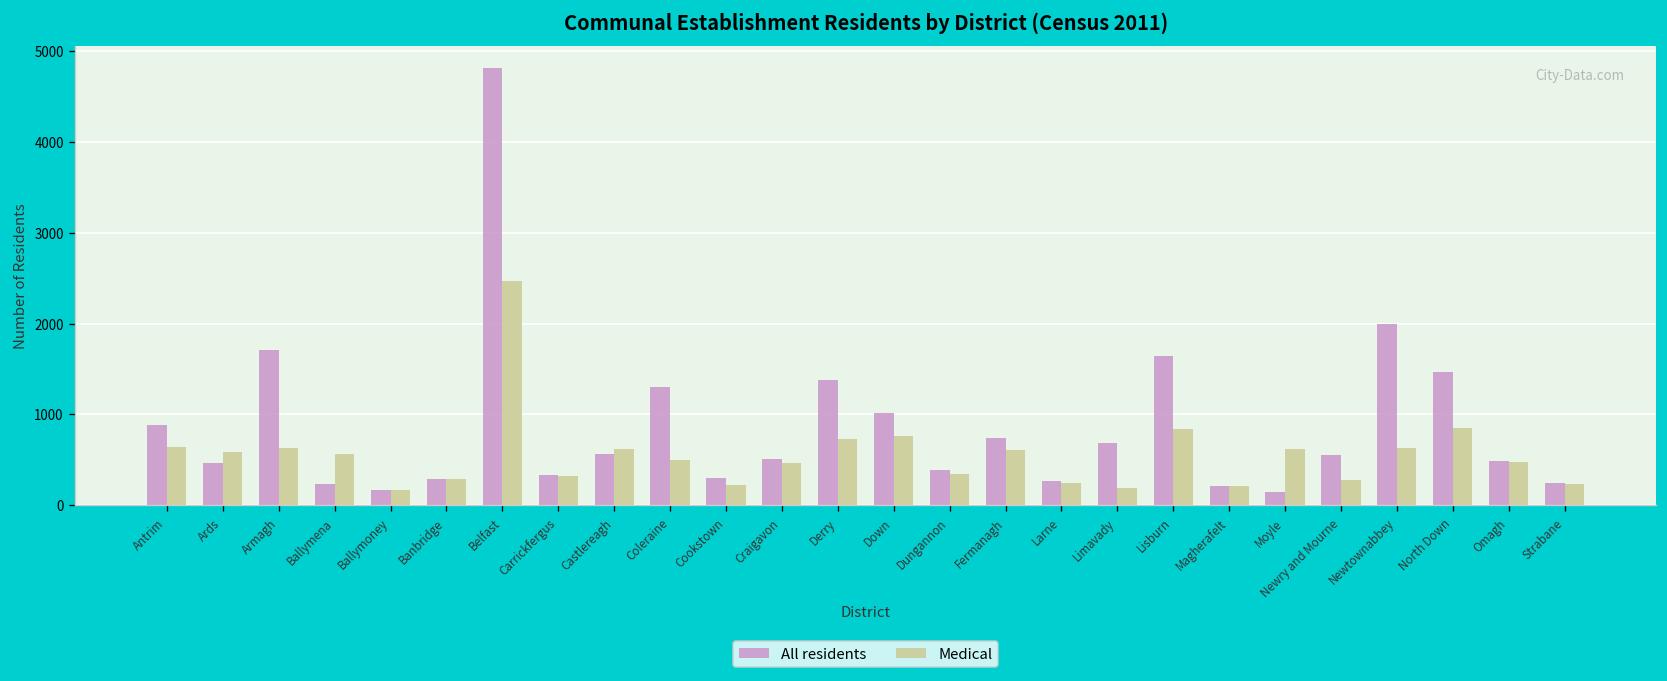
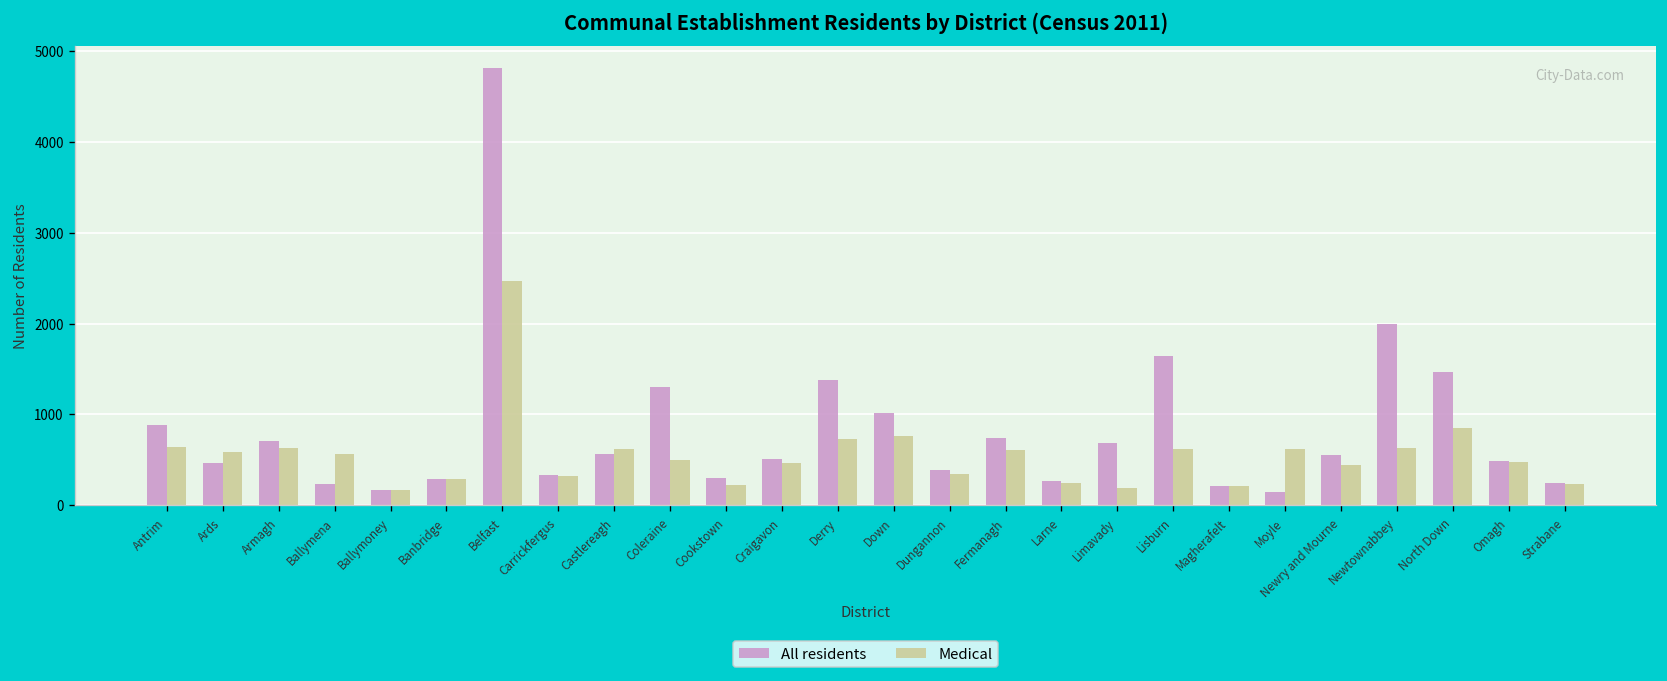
  {
    "All residents": {
      "Antrim": 900,
      "Ards": 500,
-     "Armagh": 1700,
+     "Armagh": 700,
      "Ballymena": 200,
      "Ballymoney": 200,
      "Banbridge": 300,
      "Belfast": 4800,
      "Carrickfergus": 300,
      "Castlereagh": 600,
      "Coleraine": 1300,
      "Cookstown": 300,
      "Craigavon": 500,
      "Derry": 1400,
      "Down": 1000,
      "Dungannon": 400,
      "Fermanagh": 700,
      "Larne": 300,
      "Limavady": 700,
      "Lisburn": 1600,
      "Magherafelt": 200,
      "Moyle": 100,
      "Newry and Mourne": 600,
      "Newtownabbey": 2000,
      "North Down": 1500,
      "Omagh": 500,
      "Strabane": 200
    },
    "Medical": {
      "Antrim": 600,
      "Ards": 600,
      "Armagh": 600,
      "Ballymena": 600,
      "Ballymoney": 200,
      "Banbridge": 300,
      "Belfast": 2500,
      "Carrickfergus": 300,
      "Castlereagh": 600,
      "Coleraine": 500,
      "Cookstown": 200,
      "Craigavon": 500,
      "Derry": 700,
      "Down": 800,
      "Dungannon": 300,
      "Fermanagh": 600,
      "Larne": 200,
      "Limavady": 200,
-     "Lisburn": 800,
+     "Lisburn": 600,
      "Magherafelt": 200,
      "Moyle": 600,
-     "Newry and Mourne": 300,
+     "Newry and Mourne": 400,
      "Newtownabbey": 600,
      "North Down": 900,
      "Omagh": 500,
      "Strabane": 200
    }
  }
